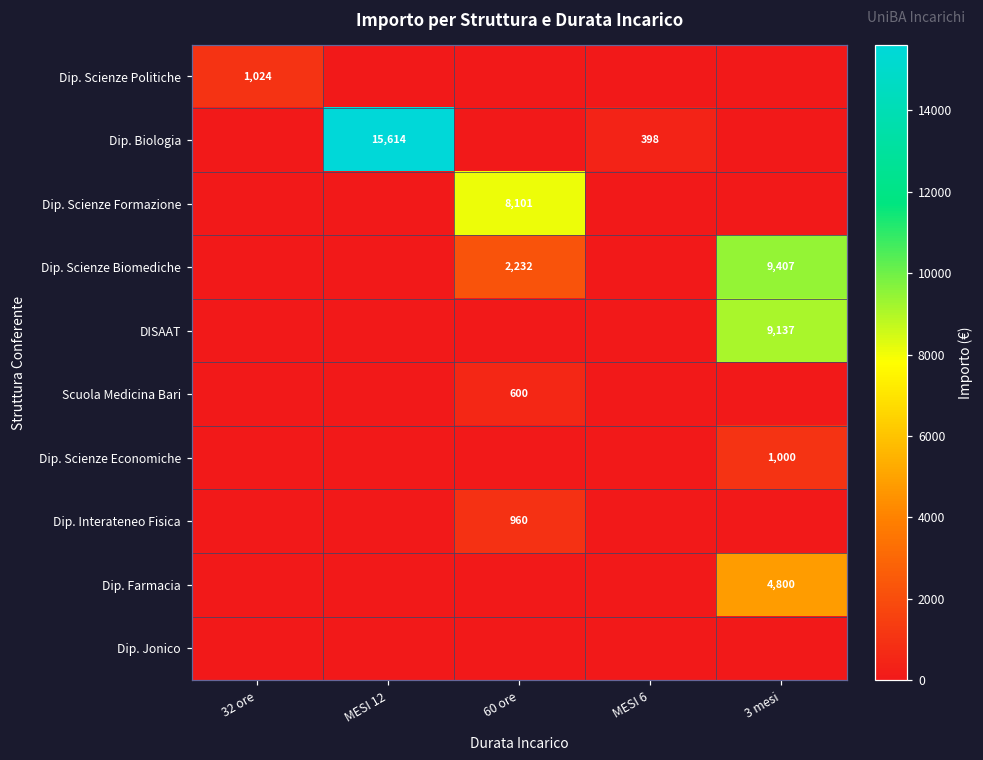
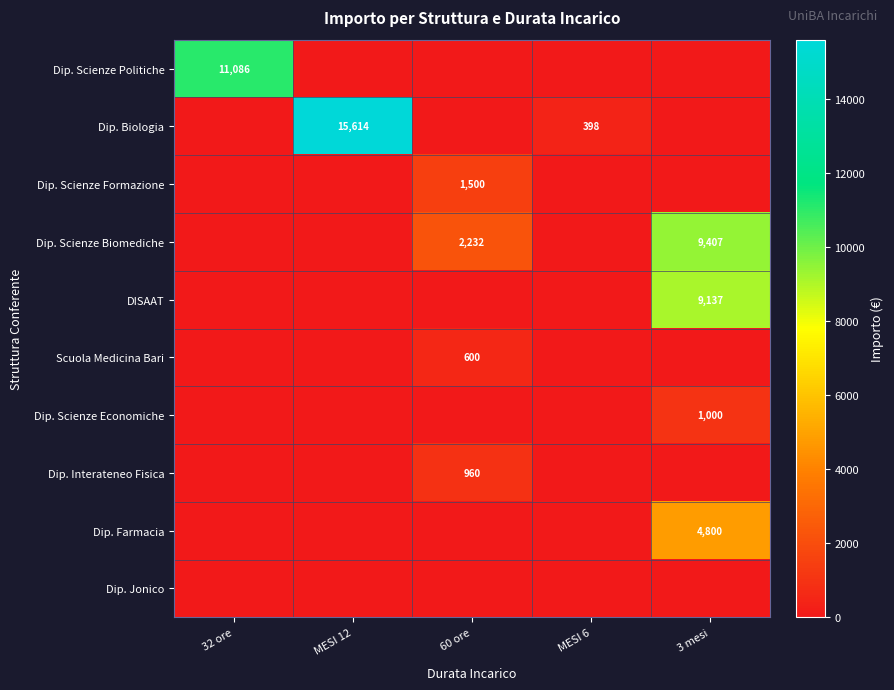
  {
    "Dip. Scienze Politiche": {
-     "32 ore": "1,024"
+     "32 ore": "11,086"
    },
    "Dip. Biologia": {
      "MESI 12": "15,614",
      "MESI 6": "398"
    },
    "Dip. Scienze Formazione": {
-     "60 ore": "8,101"
+     "60 ore": "1,500"
    },
    "Dip. Scienze Biomediche": {
      "60 ore": "2,232",
      "3 mesi": "9,407"
    },
    "DISAAT": {
      "3 mesi": "9,137"
    },
    "Scuola Medicina Bari": {
      "60 ore": "600"
    },
    "Dip. Scienze Economiche": {
      "3 mesi": "1,000"
    },
    "Dip. Interateneo Fisica": {
      "60 ore": "960"
    },
    "Dip. Farmacia": {
      "3 mesi": "4,800"
    }
  }
